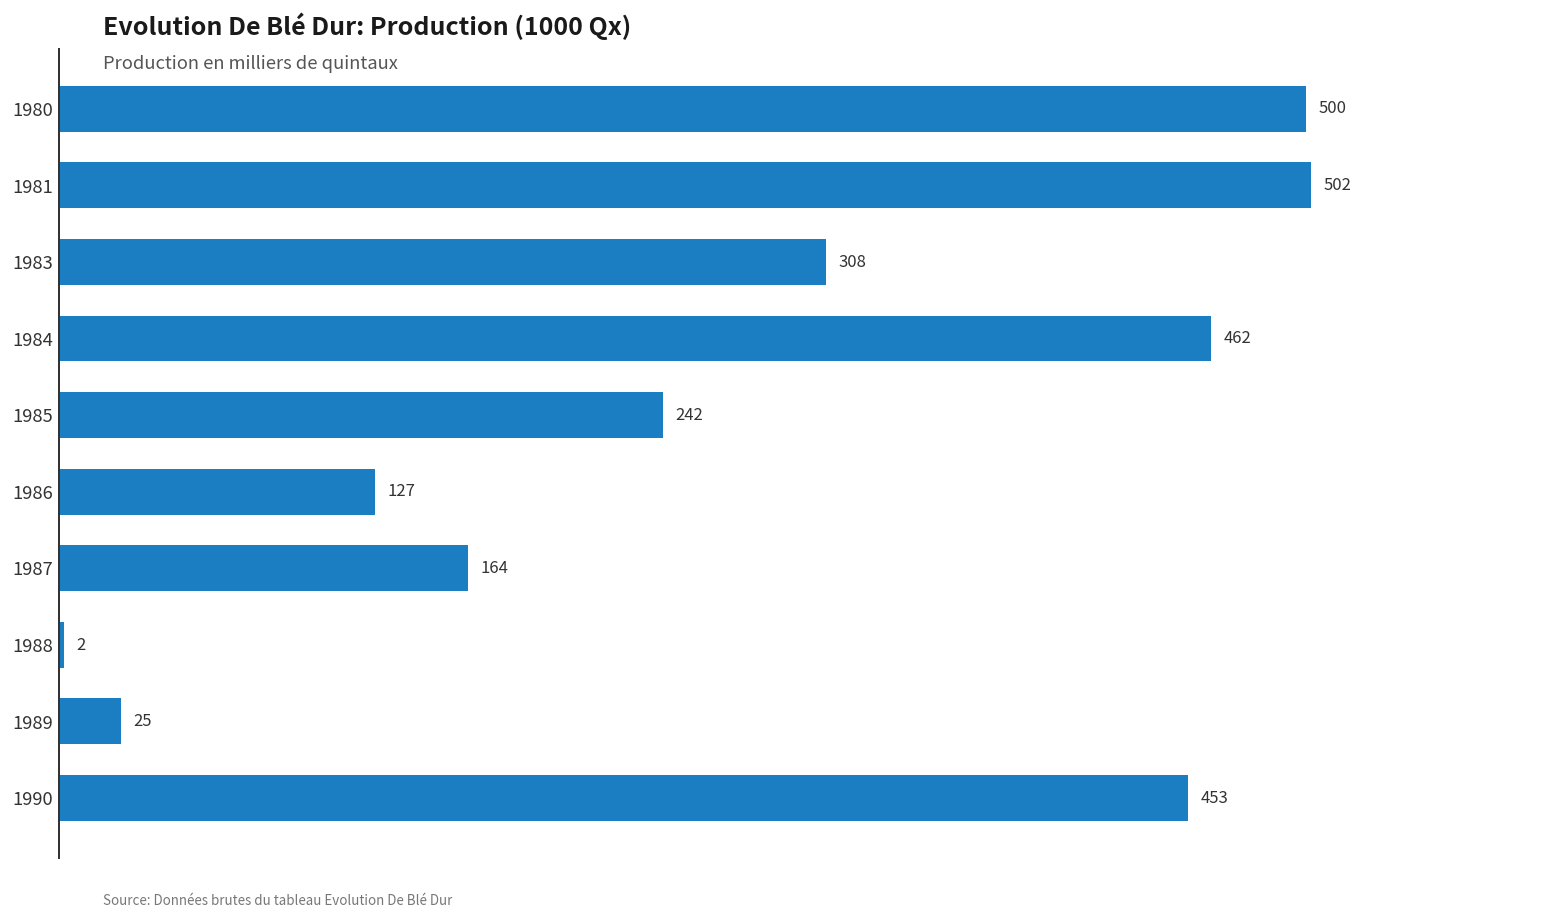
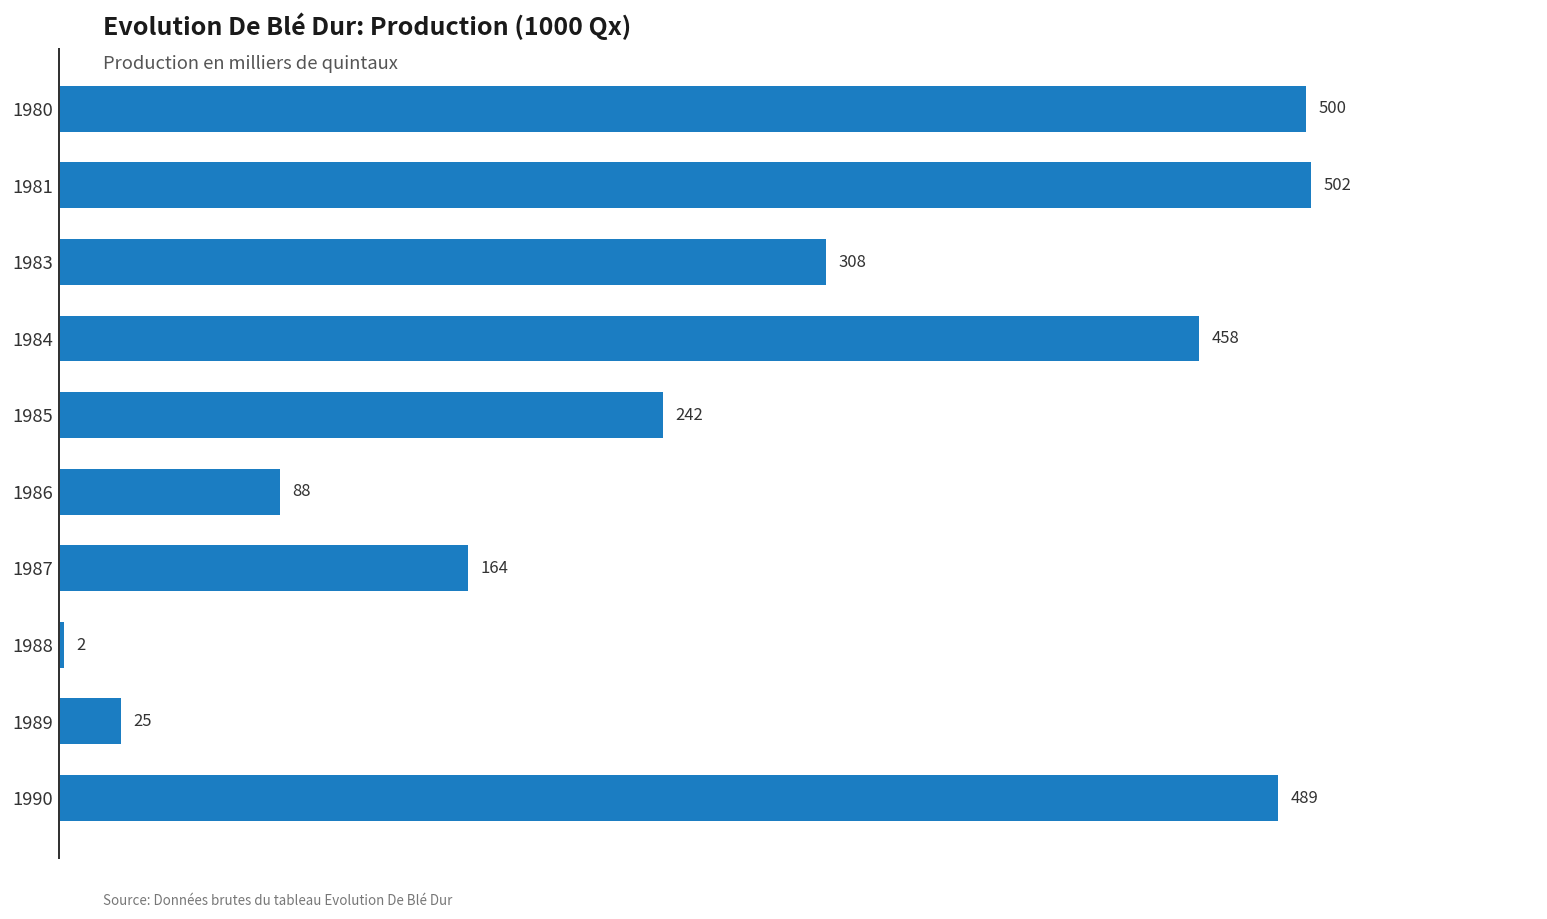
  {
    "1980": 500,
    "1981": 502,
    "1983": 308,
-   "1984": 462,
+   "1984": 458,
    "1985": 242,
-   "1986": 127,
+   "1986": 88,
    "1987": 164,
    "1988": 2,
    "1989": 25,
-   "1990": 453
+   "1990": 489
  }
